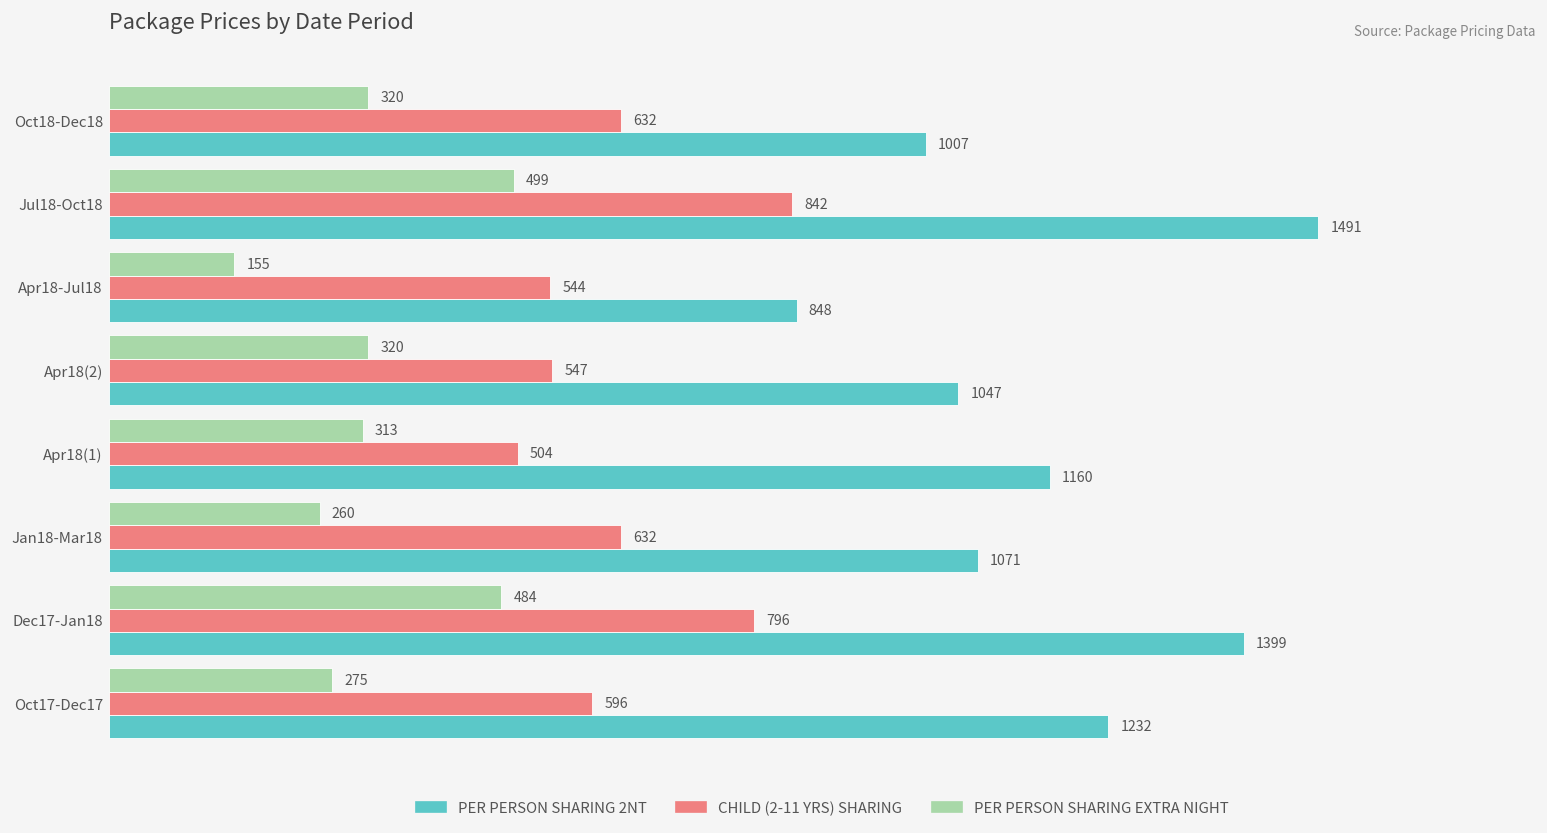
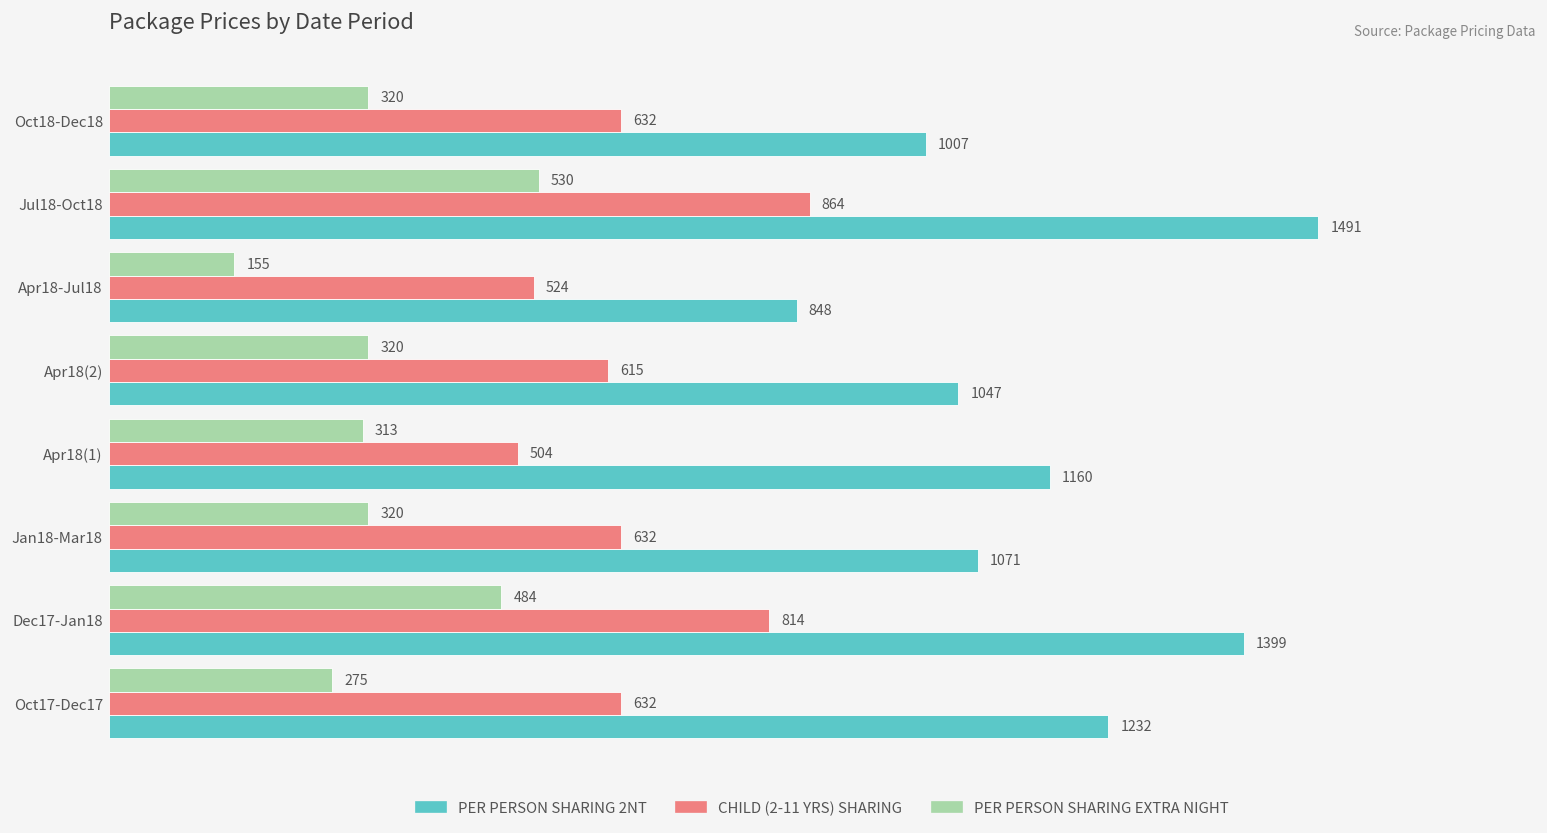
  {
    "PER PERSON SHARING 2NT": {
      "Oct18-Dec18": 1007,
      "Jul18-Oct18": 1491,
      "Apr18-Jul18": 848,
      "Apr18(2)": 1047,
      "Apr18(1)": 1160,
      "Jan18-Mar18": 1071,
      "Dec17-Jan18": 1399,
      "Oct17-Dec17": 1232
    },
    "CHILD (2-11 YRS) SHARING": {
      "Oct18-Dec18": 632,
-     "Jul18-Oct18": 842,
-     "Apr18-Jul18": 544,
-     "Apr18(2)": 547,
+     "Jul18-Oct18": 864,
+     "Apr18-Jul18": 524,
+     "Apr18(2)": 615,
      "Apr18(1)": 504,
      "Jan18-Mar18": 632,
-     "Dec17-Jan18": 796,
-     "Oct17-Dec17": 596
+     "Dec17-Jan18": 814,
+     "Oct17-Dec17": 632
    },
    "PER PERSON SHARING EXTRA NIGHT": {
      "Oct18-Dec18": 320,
-     "Jul18-Oct18": 499,
+     "Jul18-Oct18": 530,
      "Apr18-Jul18": 155,
      "Apr18(2)": 320,
      "Apr18(1)": 313,
-     "Jan18-Mar18": 260,
+     "Jan18-Mar18": 320,
      "Dec17-Jan18": 484,
      "Oct17-Dec17": 275
    }
  }
